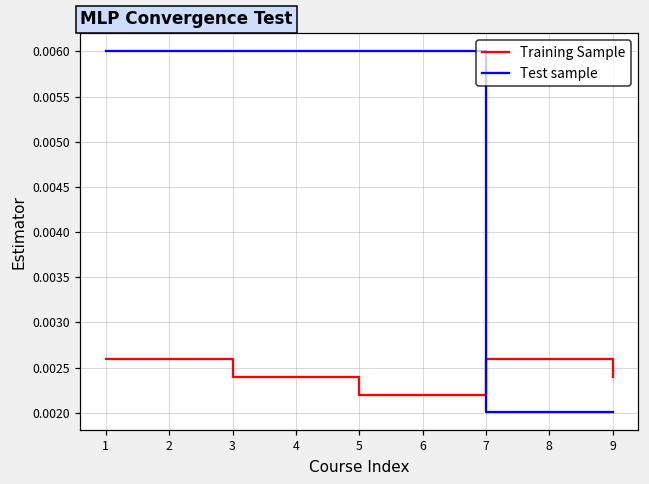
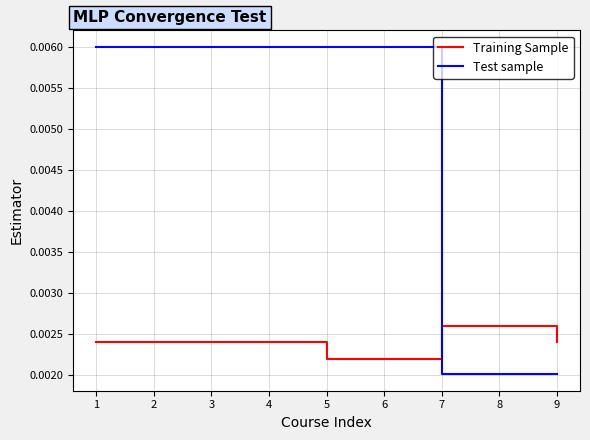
  {
    "Training Sample": {
-     "1": 0.0026,
-     "2": 0.0026,
+     "1": 0.0024,
+     "2": 0.0024,
      "3": 0.0024,
      "4": 0.0024,
      "5": 0.0022,
      "6": 0.0022,
      "7": 0.0026,
      "8": 0.0026,
      "9": 0.0024
    },
    "Test sample": {
      "1": 0.0060,
      "2": 0.0060,
      "3": 0.0060,
      "4": 0.0060,
      "5": 0.0060,
      "6": 0.0060,
      "7": 0.0020,
      "8": 0.0020,
      "9": 0.0020
    }
  }
